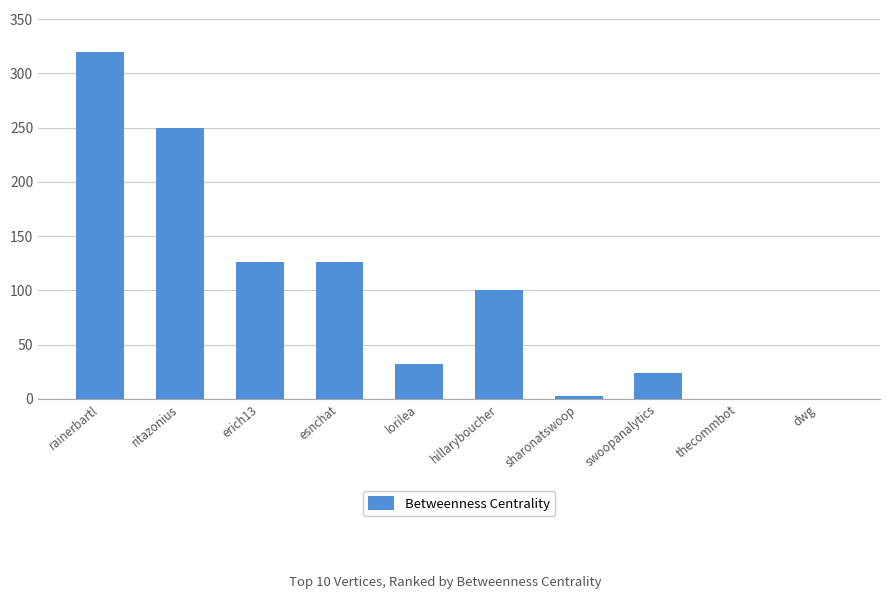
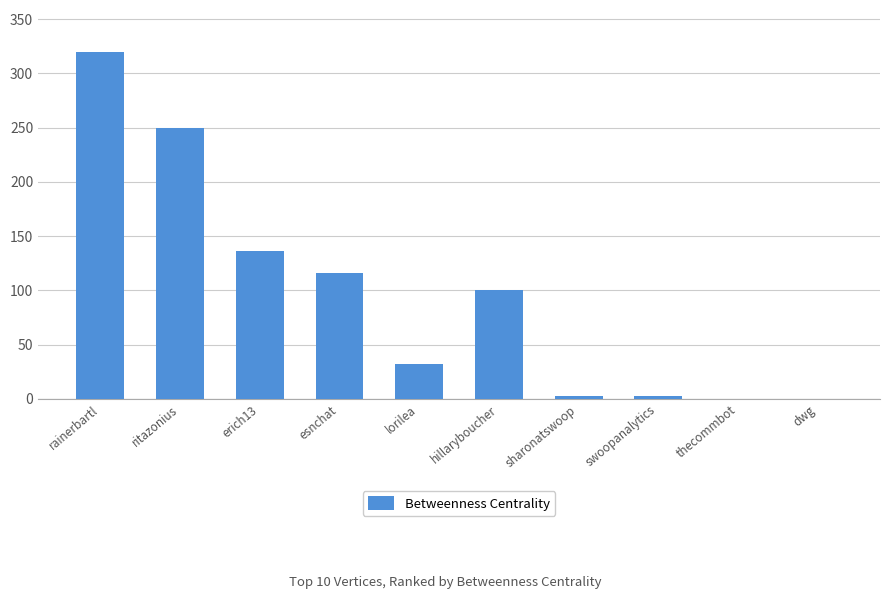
  {
    "rainerbartl": 320,
    "ritazonius": 250,
-   "erich13": 126,
-   "esnchat": 126,
+   "erich13": 136,
+   "esnchat": 116,
    "lorilea": 32,
    "hillaryboucher": 100,
    "sharonatswoop": 3,
-   "swoopanalytics": 24,
+   "swoopanalytics": 3,
    "thecommbot": 0,
    "dwg": 0
  }
